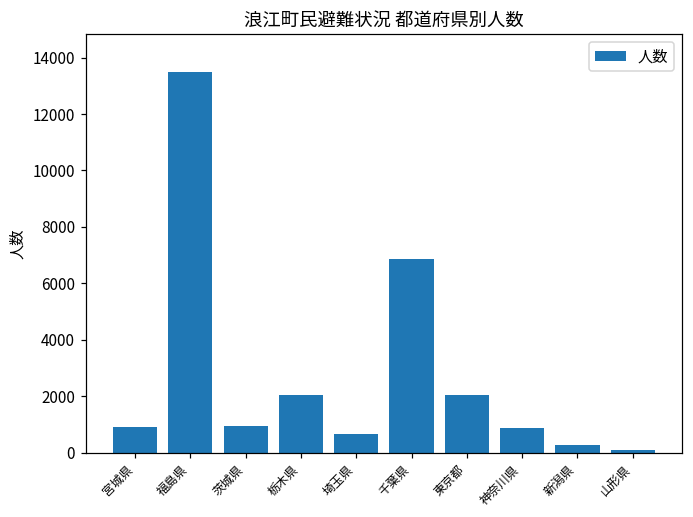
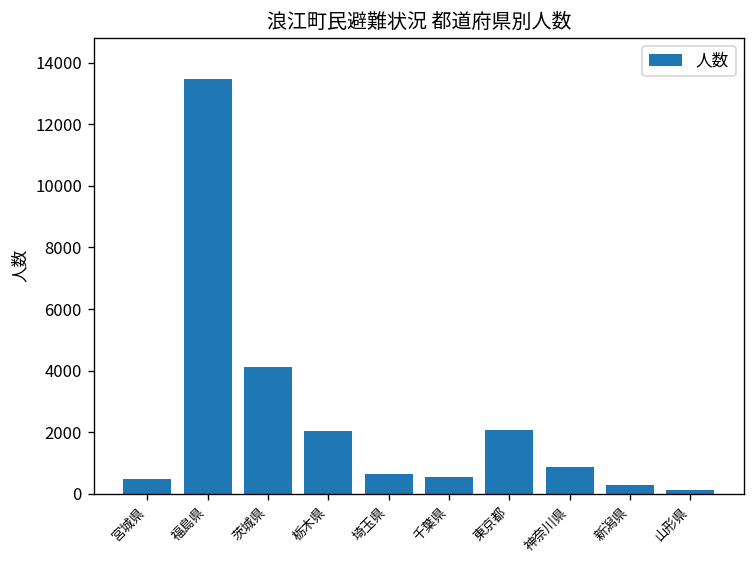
  {
-   "宮城県": 900,
+   "宮城県": 500,
    "福島県": 13500,
-   "茨城県": 900,
+   "茨城県": 4100,
    "栃木県": 2000,
    "埼玉県": 600,
-   "千葉県": 6900,
+   "千葉県": 600,
    "東京都": 2100,
    "神奈川県": 900,
    "新潟県": 300,
    "山形県": 100
  }
